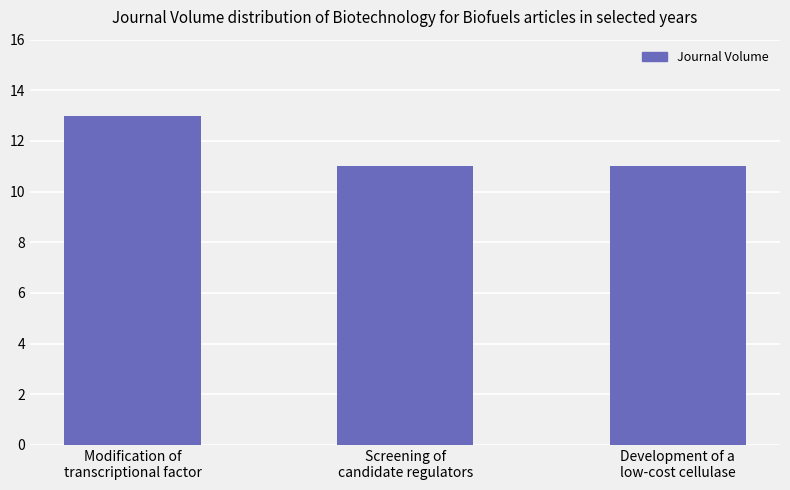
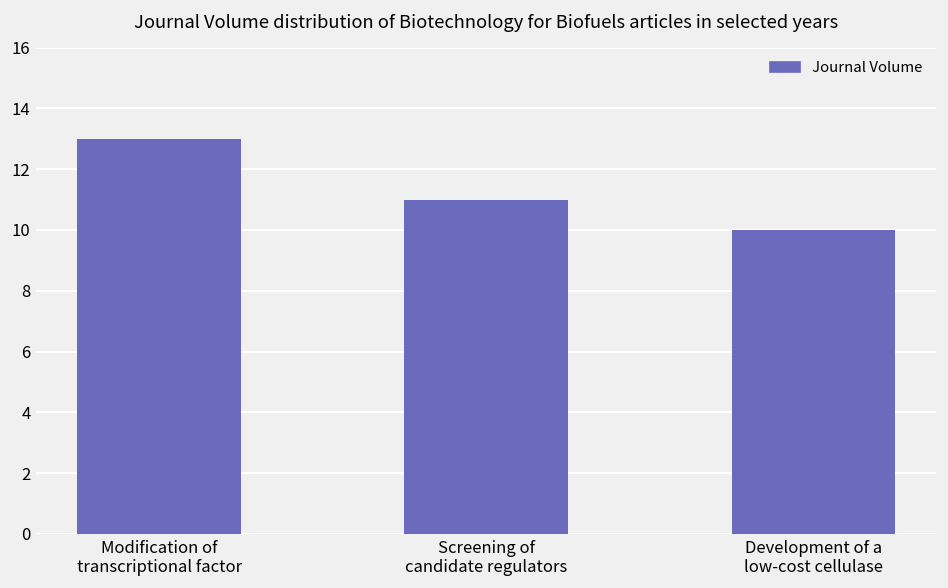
  {
    "Modification of transcriptional factor": 13,
    "Screening of candidate regulators": 11,
-   "Development of a low-cost cellulase": 11
+   "Development of a low-cost cellulase": 10
  }
